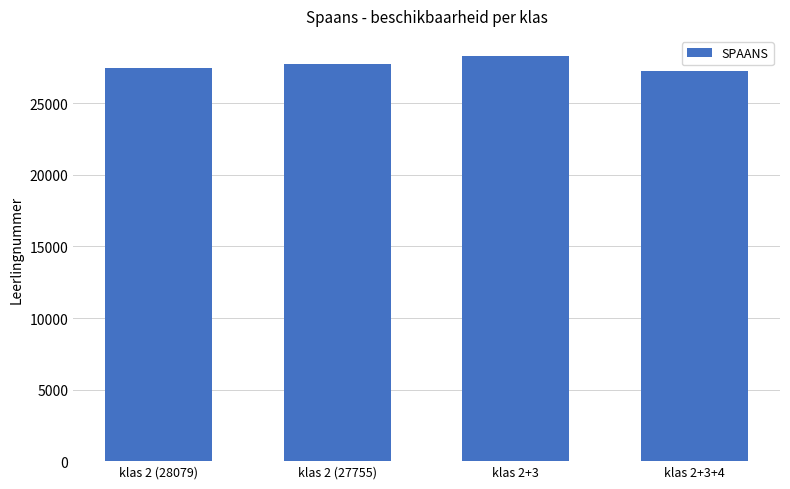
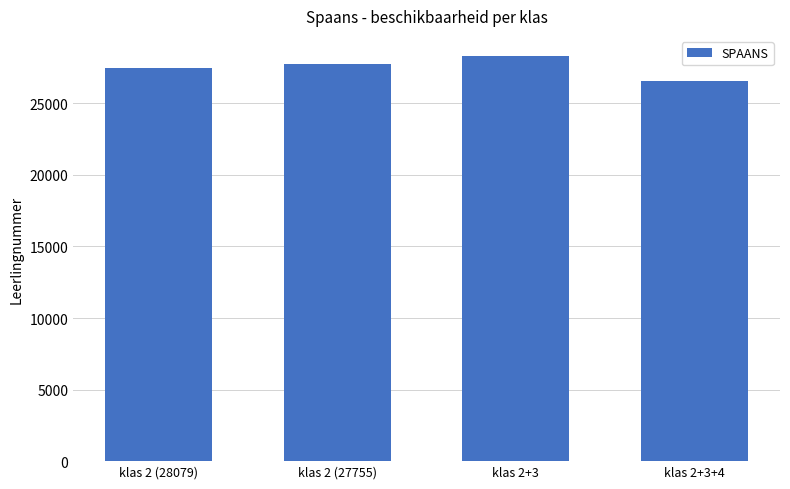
  {
    "klas 2 (28079)": 27500,
    "klas 2 (27755)": 27800,
    "klas 2+3": 28300,
-   "klas 2+3+4": 27200
+   "klas 2+3+4": 26600
  }
